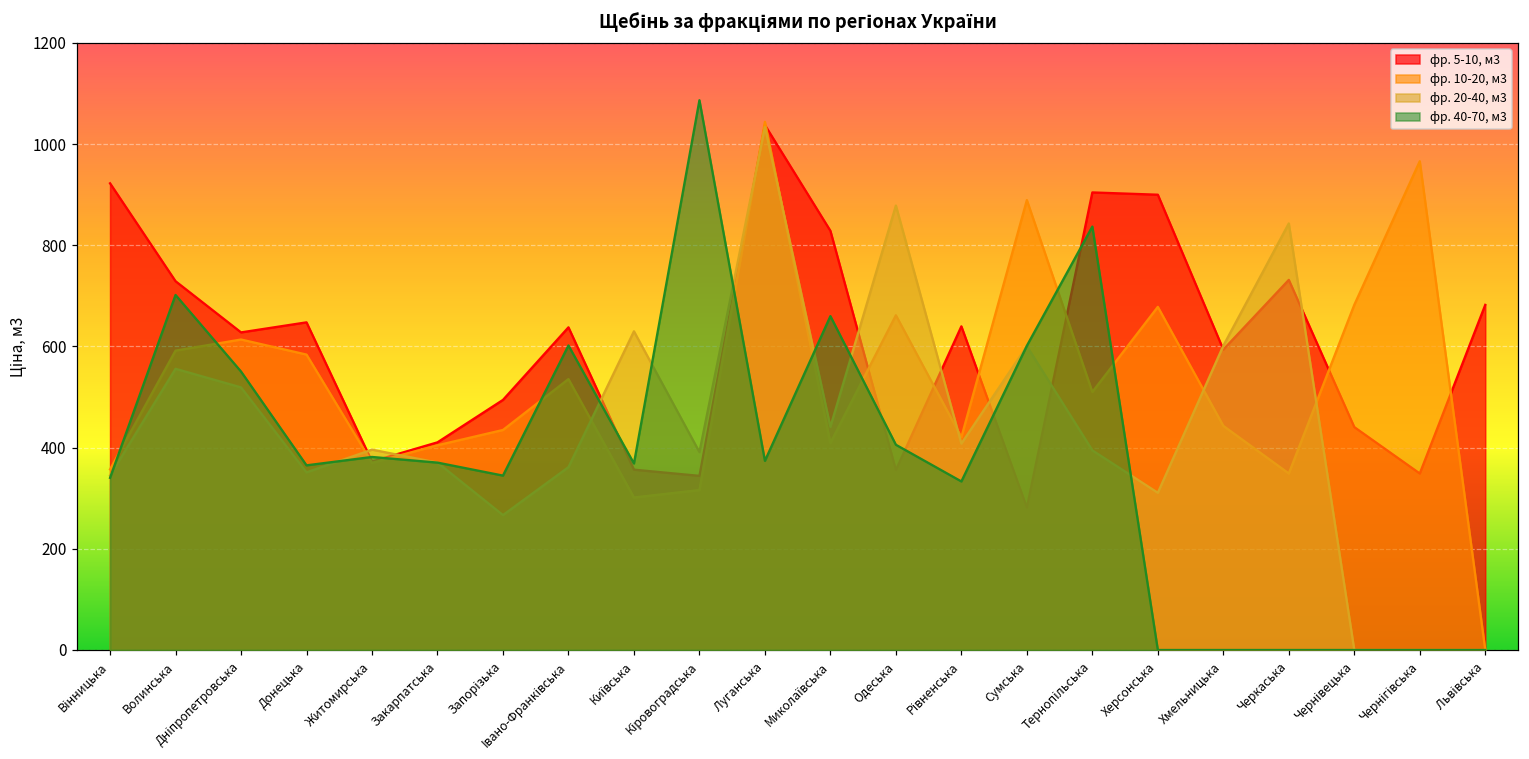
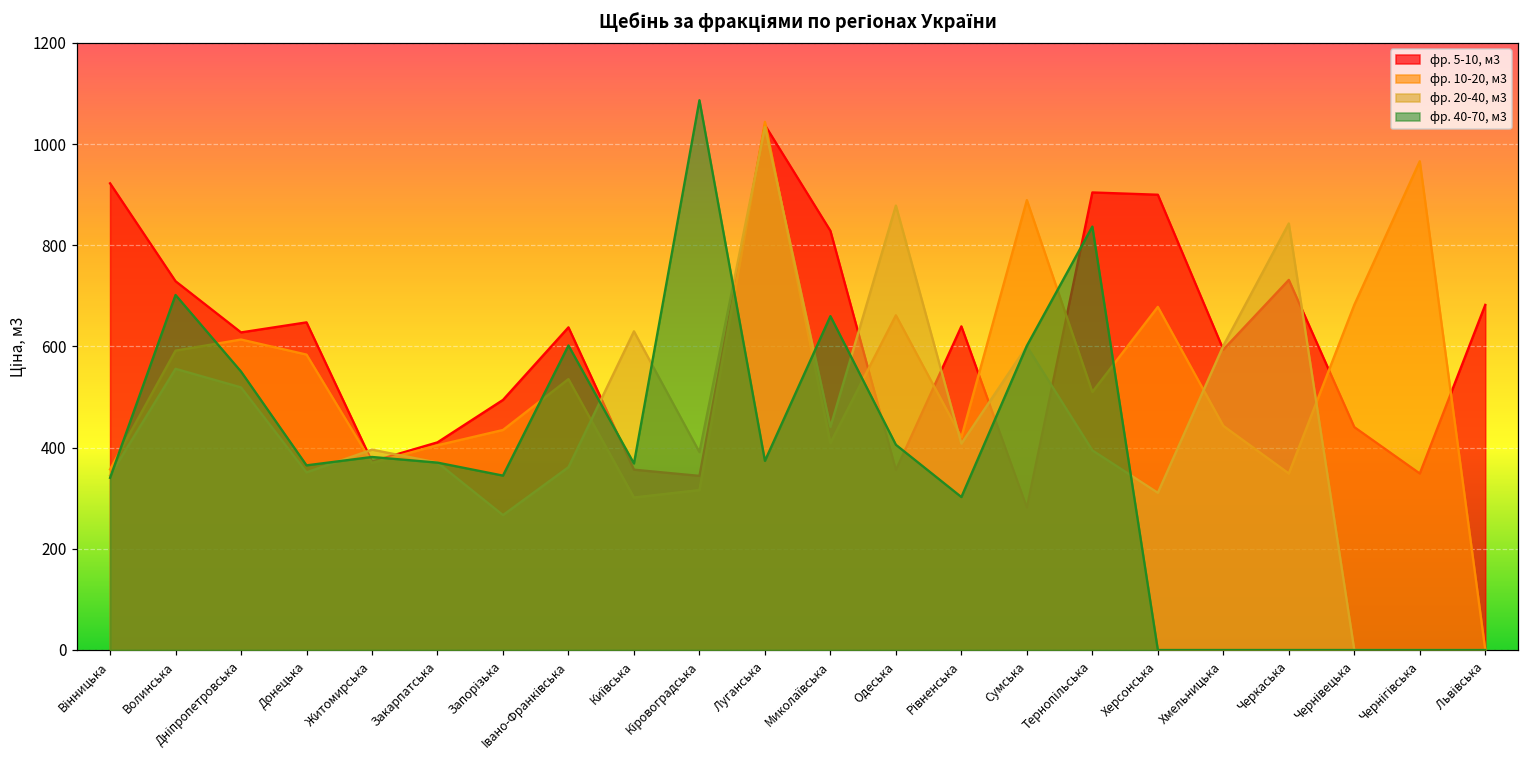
  {
    "фр. 5-10, м3": {
      "Вінницька": 920,
      "Волинська": 730,
      "Дніпропетровська": 630,
      "Донецька": 650,
      "Закарпатська": 410,
      "Запорізька": 490,
      "Івано-Франківська": 640,
      "Київська": 360,
      "Кіровоградська": 340,
      "Миколаївська": 830,
      "Одеська": 360,
      "Рівненська": 640,
      "Сумська": 280,
      "Тернопільська": 900,
      "Херсонська": 900,
      "Хмельницька": 590,
      "Черкаська": 730,
      "Чернівецька": 440,
      "Чернігівська": 350,
      "Львівська": 680
    },
    "фр. 40-70, м3": {
      "Волинська": 700,
      "Дніпропетровська": 550,
      "Донецька": 370,
      "Житомирська": 380,
      "Запорізька": 340,
      "Івано-Франківська": 600,
      "Київська": 370,
      "Кіровоградська": 1090,
      "Луганська": 370,
      "Миколаївська": 660,
      "Одеська": 410,
-     "Рівненська": 330,
+     "Рівненська": 300,
      "Тернопільська": 840,
      "Херсонська": 0,
      "Хмельницька": 0,
      "Черкаська": 0
    }
  }
